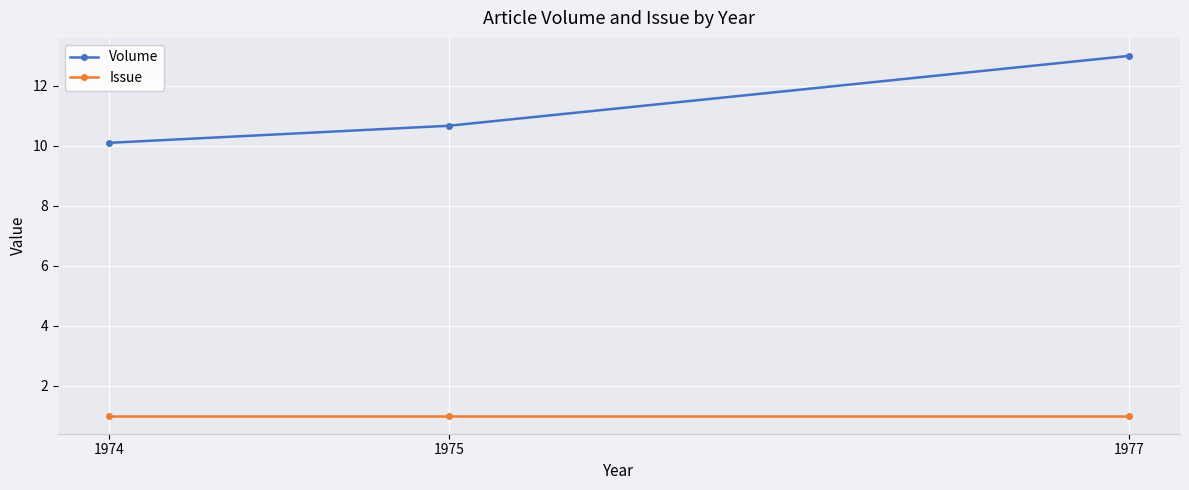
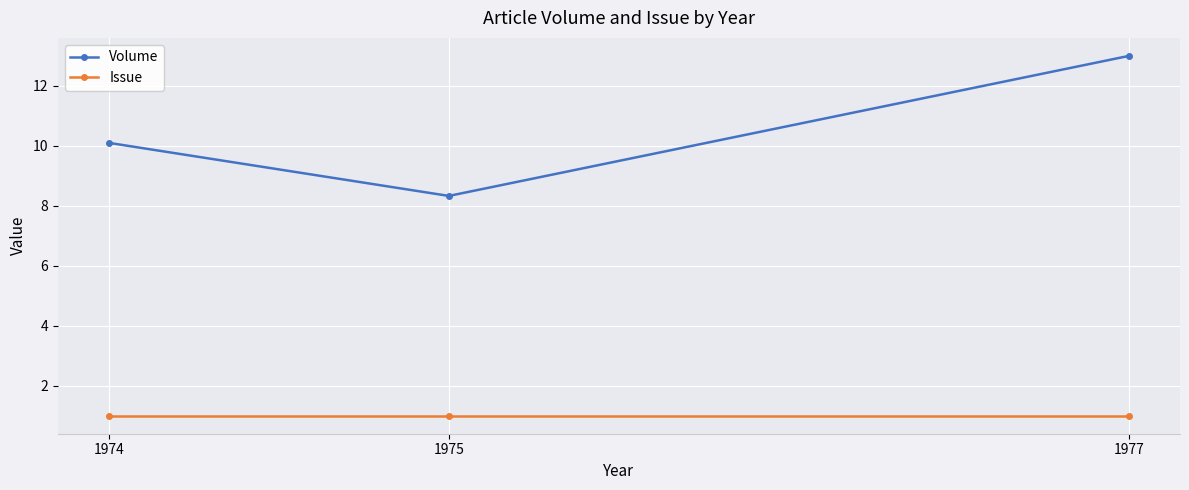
  {
    "Volume": {
      "1974": 10.1,
-     "1975": 10.7,
+     "1975": 8.3,
      "1977": 13.0
    },
    "Issue": {
      "1974": 1.0,
      "1975": 1.0,
      "1977": 1.0
    }
  }
